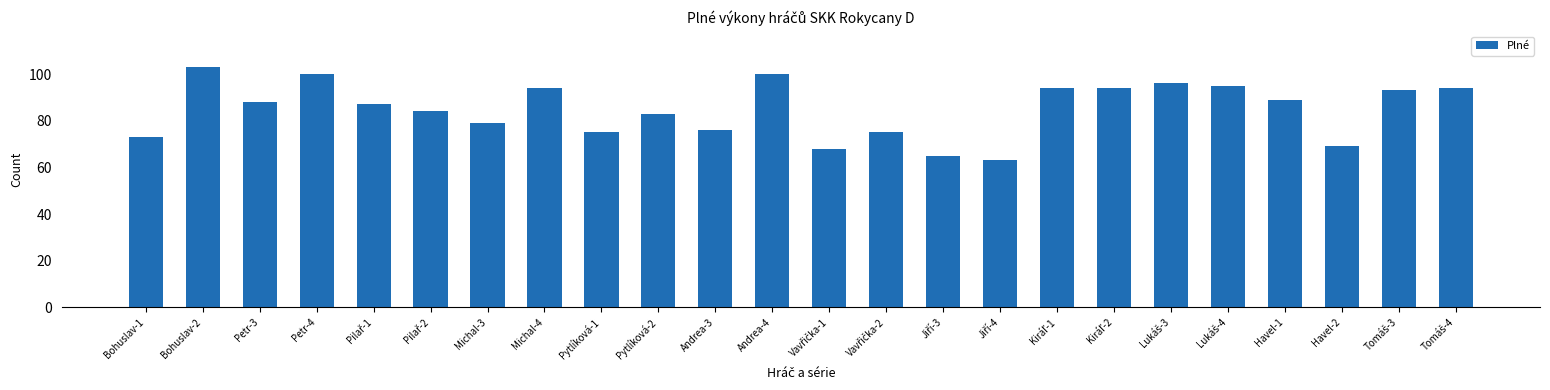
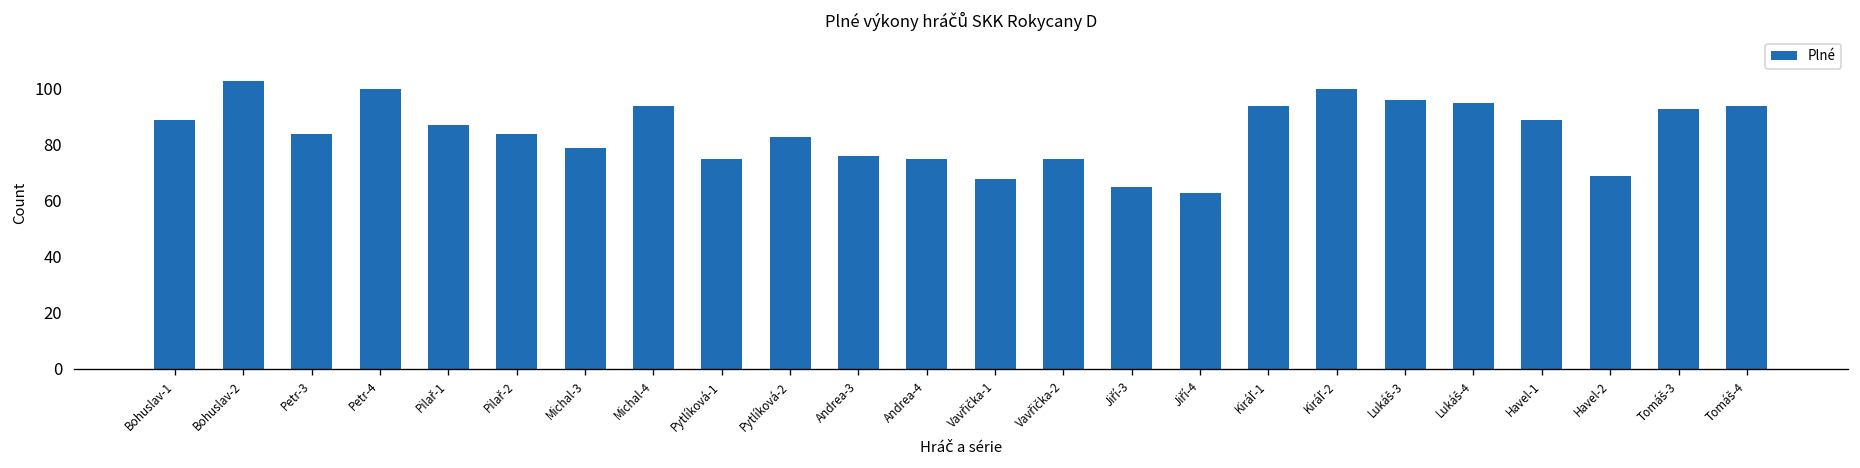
  {
-   "Bohuslav-1": 73,
+   "Bohuslav-1": 89,
    "Bohuslav-2": 103,
-   "Petr-3": 88,
+   "Petr-3": 84,
    "Petr-4": 100,
    "Pilař-1": 87,
    "Pilař-2": 84,
    "Michal-3": 79,
    "Michal-4": 94,
    "Pytlíková-1": 75,
    "Pytlíková-2": 83,
    "Andrea-3": 76,
-   "Andrea-4": 100,
+   "Andrea-4": 75,
    "Vavřička-1": 68,
    "Vavřička-2": 75,
    "Jiří-3": 65,
    "Jiří-4": 63,
    "Kiráľ-1": 94,
-   "Kiráľ-2": 94,
+   "Kiráľ-2": 100,
    "Lukáš-3": 96,
    "Lukáš-4": 95,
    "Havel-1": 89,
    "Havel-2": 69,
    "Tomáš-3": 93,
    "Tomáš-4": 94
  }
